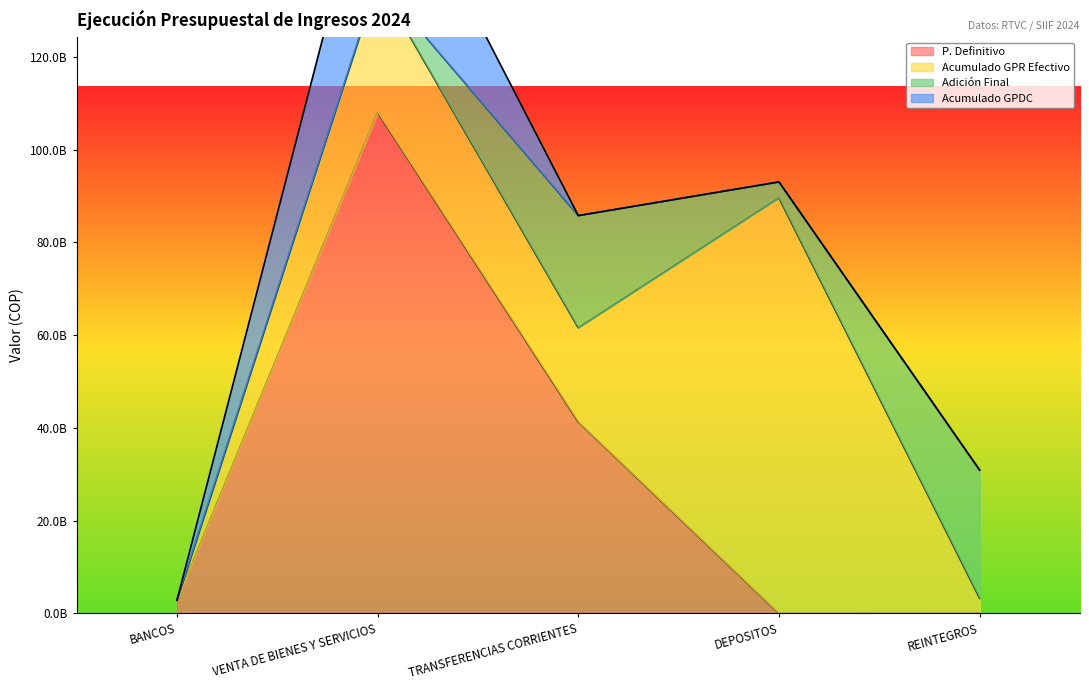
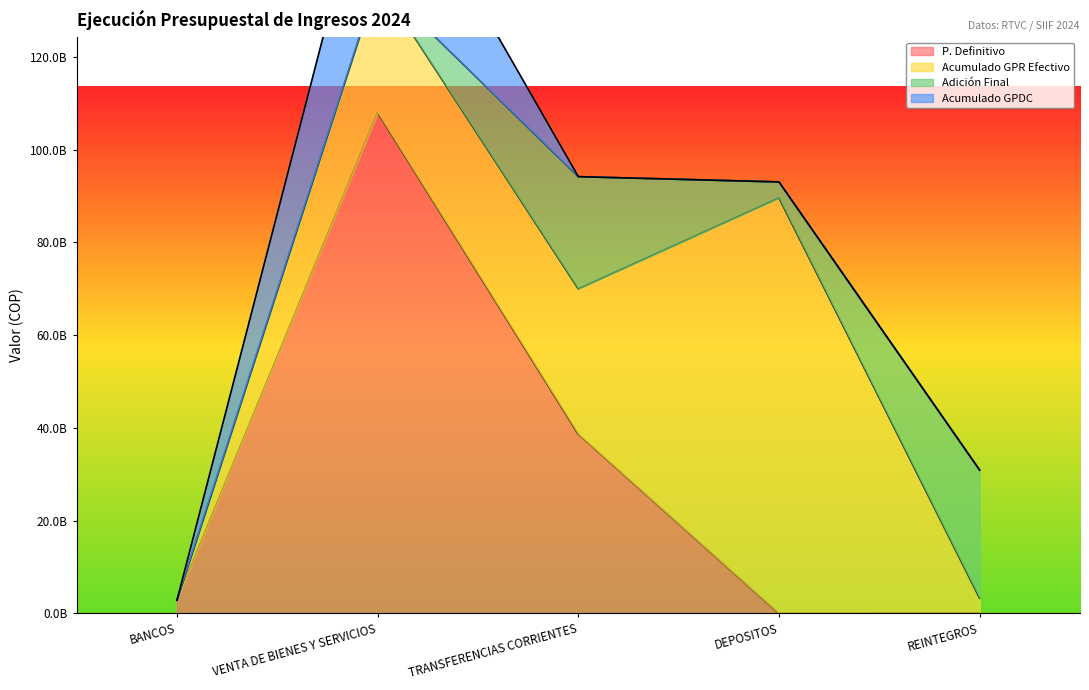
  {
    "P. Definitivo": {
      "VENTA DE BIENES Y SERVICIOS": 108000000000,
-     "TRANSFERENCIAS CORRIENTES": 41000000000,
+     "TRANSFERENCIAS CORRIENTES": 39000000000,
      "DEPOSITOS": 0,
      "REINTEGROS": 0
    },
    "Acumulado GPR Efectivo": {
-     "TRANSFERENCIAS CORRIENTES": 20000000000,
+     "TRANSFERENCIAS CORRIENTES": 31000000000,
      "DEPOSITOS": 90000000000,
      "REINTEGROS": 3000000000
    }
  }
